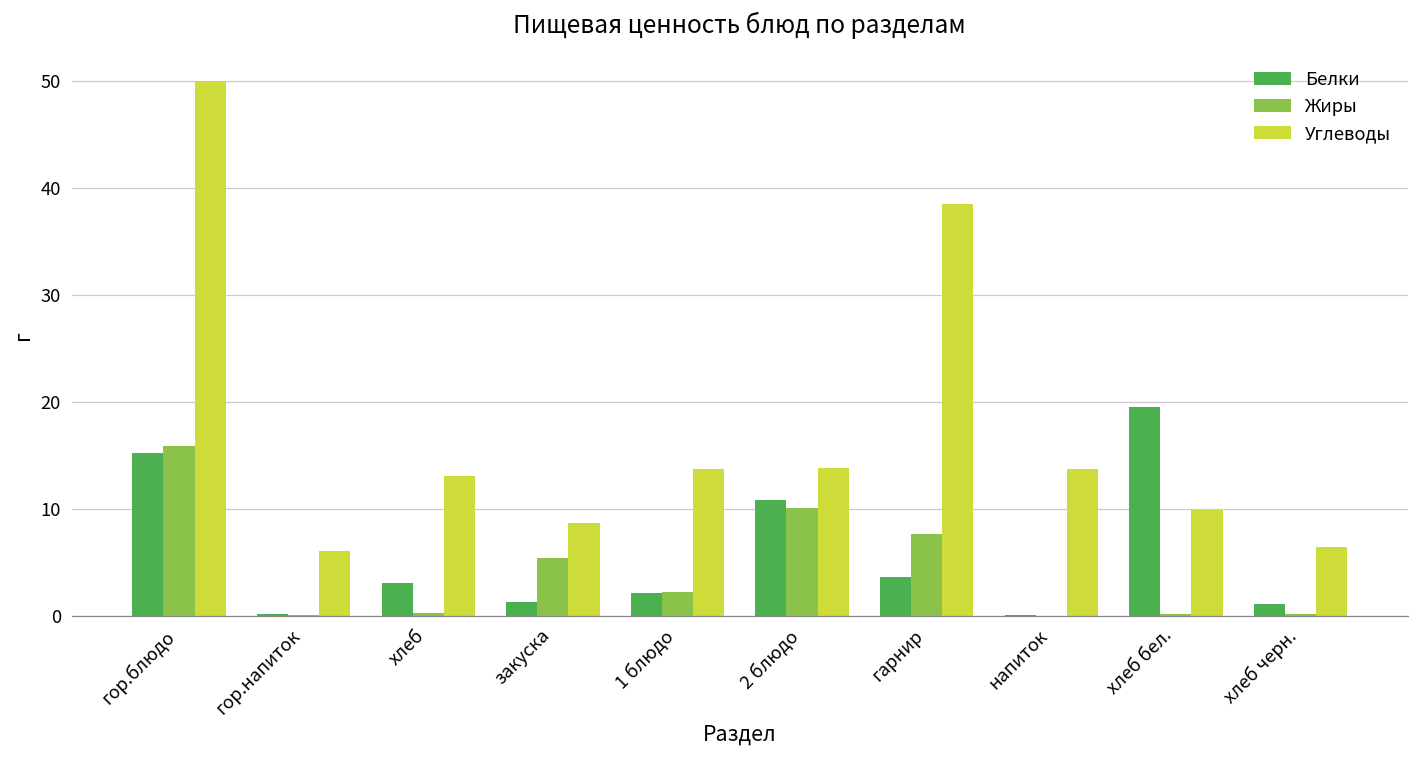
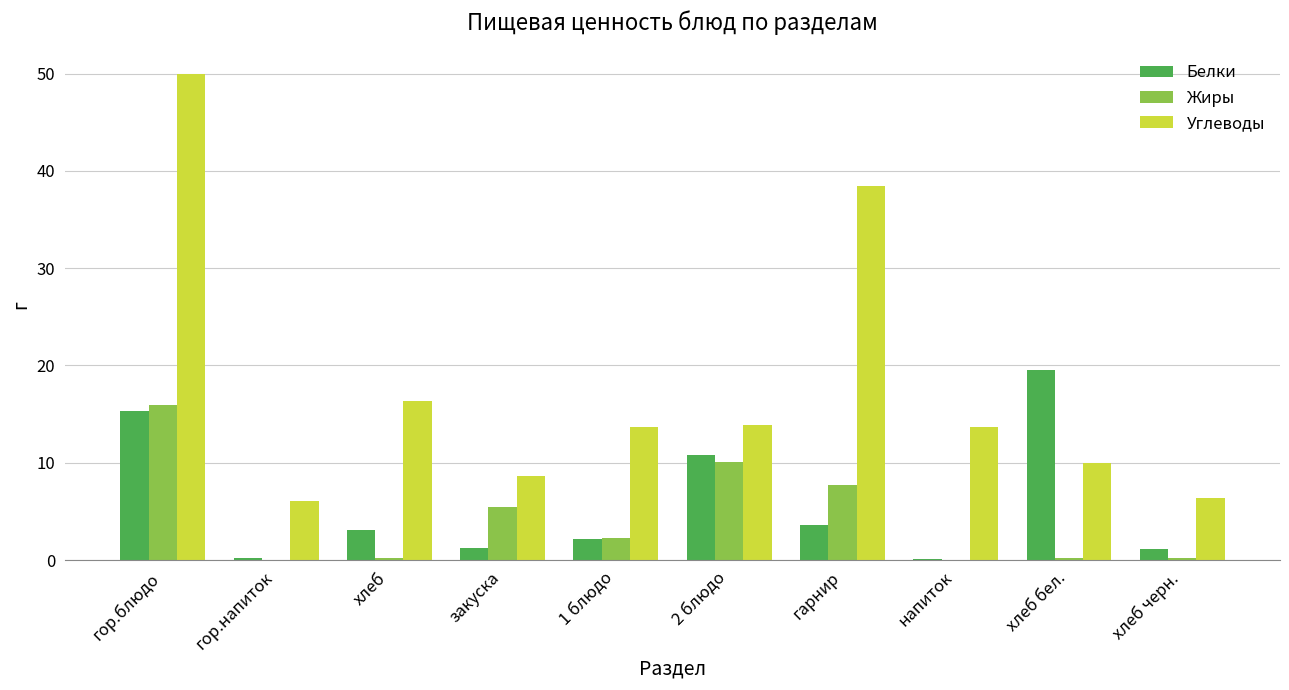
  {
    "Белки": {
      "гор.блюдо": 15,
      "хлеб": 3,
      "закуска": 1,
      "1 блюдо": 2,
      "2 блюдо": 11,
      "гарнир": 4,
      "хлеб бел.": 20,
      "хлеб черн.": 1
    },
    "Жиры": {
      "гор.блюдо": 16,
      "закуска": 5,
      "1 блюдо": 2,
      "2 блюдо": 10,
      "гарнир": 8,
      "напиток": 0
    },
    "Углеводы": {
      "гор.блюдо": 50,
      "гор.напиток": 6,
-     "хлеб": 13,
+     "хлеб": 16,
      "закуска": 9,
      "1 блюдо": 14,
      "2 блюдо": 14,
      "гарнир": 38,
      "напиток": 14,
      "хлеб бел.": 10,
      "хлеб черн.": 6
    }
  }
